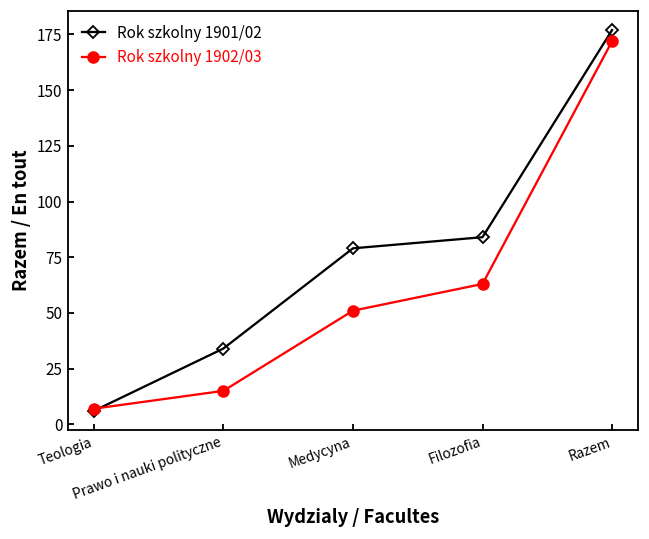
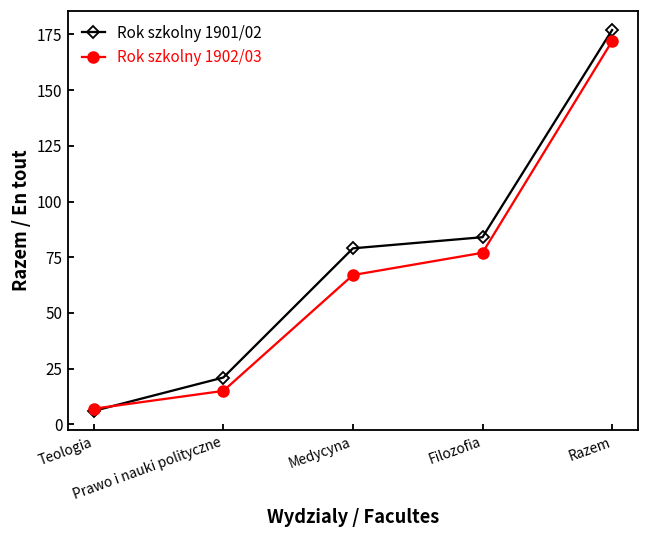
  {
    "Rok szkolny 1901/02": {
-     "Prawo i nauki polityczne": 34,
+     "Prawo i nauki polityczne": 21,
      "Medycyna": 79,
      "Filozofia": 84,
      "Razem": 177
    },
    "Rok szkolny 1902/03": {
      "Prawo i nauki polityczne": 15,
-     "Medycyna": 51,
-     "Filozofia": 63,
+     "Medycyna": 67,
+     "Filozofia": 77,
      "Razem": 172
    }
  }
